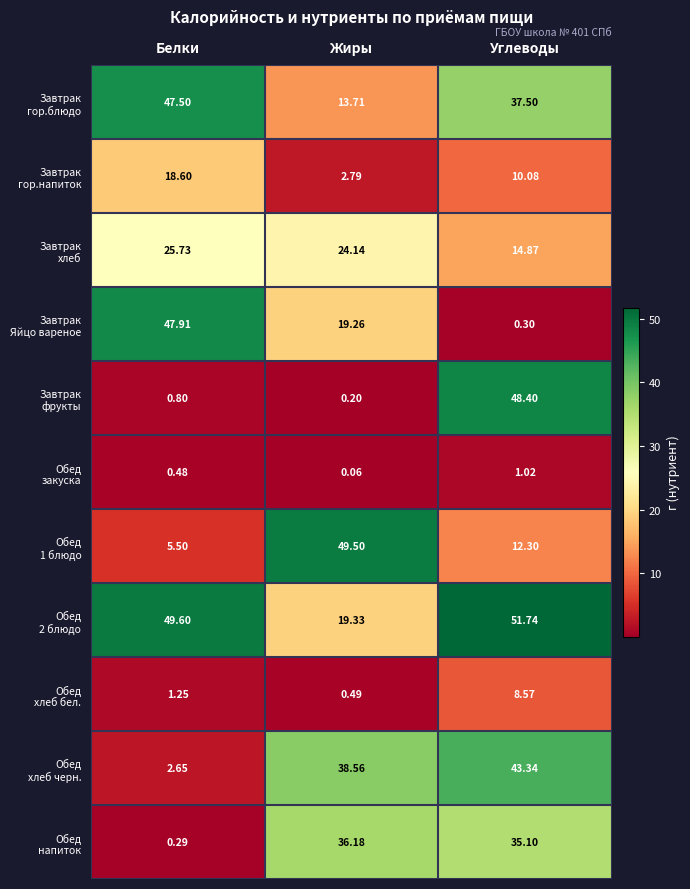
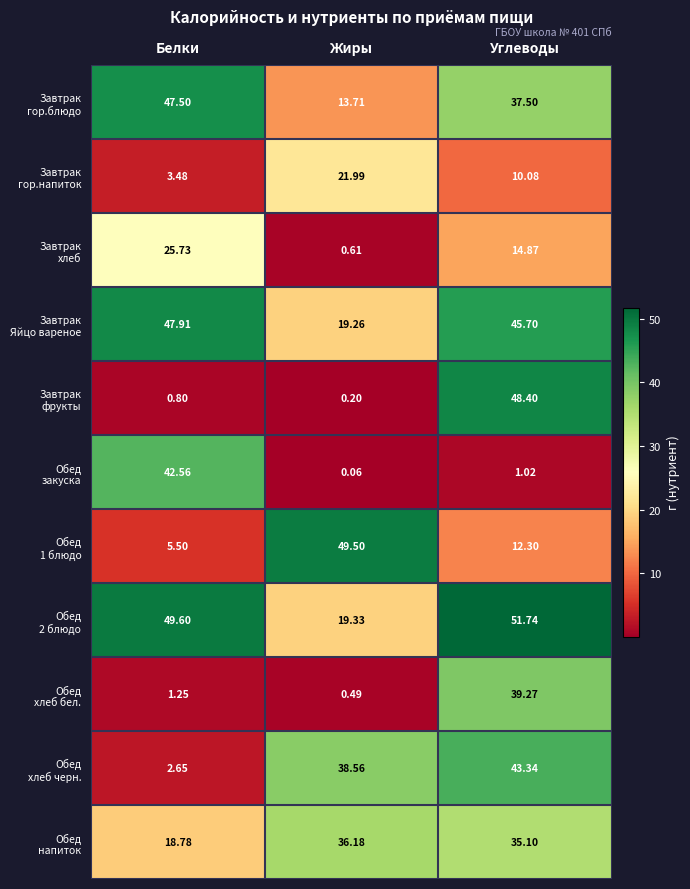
  {
    "Завтрак гор.блюдо": {
      "Белки": 47.50,
      "Жиры": 13.71,
      "Углеводы": 37.50
    },
    "Завтрак гор.напиток": {
-     "Белки": 18.60,
-     "Жиры": 2.79,
+     "Белки": 3.48,
+     "Жиры": 21.99,
      "Углеводы": 10.08
    },
    "Завтрак хлеб": {
      "Белки": 25.73,
-     "Жиры": 24.14,
+     "Жиры": 0.61,
      "Углеводы": 14.87
    },
    "Завтрак Яйцо вареное": {
      "Белки": 47.91,
      "Жиры": 19.26,
-     "Углеводы": 0.30
+     "Углеводы": 45.70
    },
    "Завтрак фрукты": {
      "Белки": 0.80,
      "Жиры": 0.20,
      "Углеводы": 48.40
    },
    "Обед закуска": {
-     "Белки": 0.48,
+     "Белки": 42.56,
      "Жиры": 0.06,
      "Углеводы": 1.02
    },
    "Обед 1 блюдо": {
      "Белки": 5.50,
      "Жиры": 49.50,
      "Углеводы": 12.30
    },
    "Обед 2 блюдо": {
      "Белки": 49.60,
      "Жиры": 19.33,
      "Углеводы": 51.74
    },
    "Обед хлеб бел.": {
      "Белки": 1.25,
      "Жиры": 0.49,
-     "Углеводы": 8.57
+     "Углеводы": 39.27
    },
    "Обед хлеб черн.": {
      "Белки": 2.65,
      "Жиры": 38.56,
      "Углеводы": 43.34
    },
    "Обед напиток": {
-     "Белки": 0.29,
+     "Белки": 18.78,
      "Жиры": 36.18,
      "Углеводы": 35.10
    }
  }
